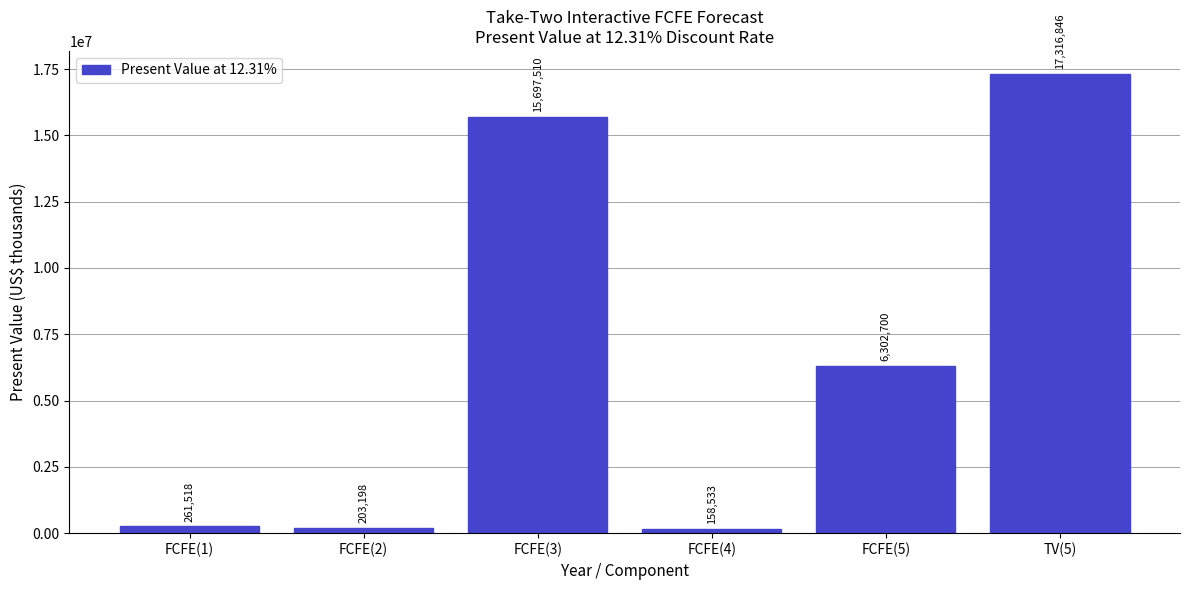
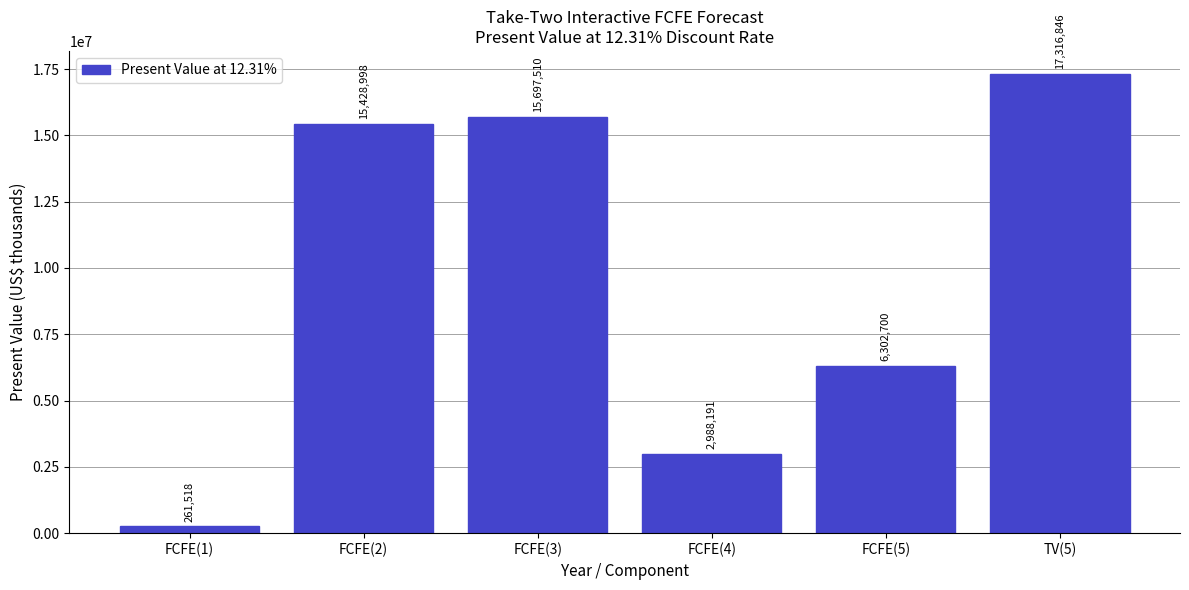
  {
    "FCFE(1)": "261,518",
-   "FCFE(2)": "203,198",
+   "FCFE(2)": "15,428,998",
    "FCFE(3)": "15,697,510",
-   "FCFE(4)": "158,533",
+   "FCFE(4)": "2,988,191",
    "FCFE(5)": "6,302,700",
    "TV(5)": "17,316,846"
  }
